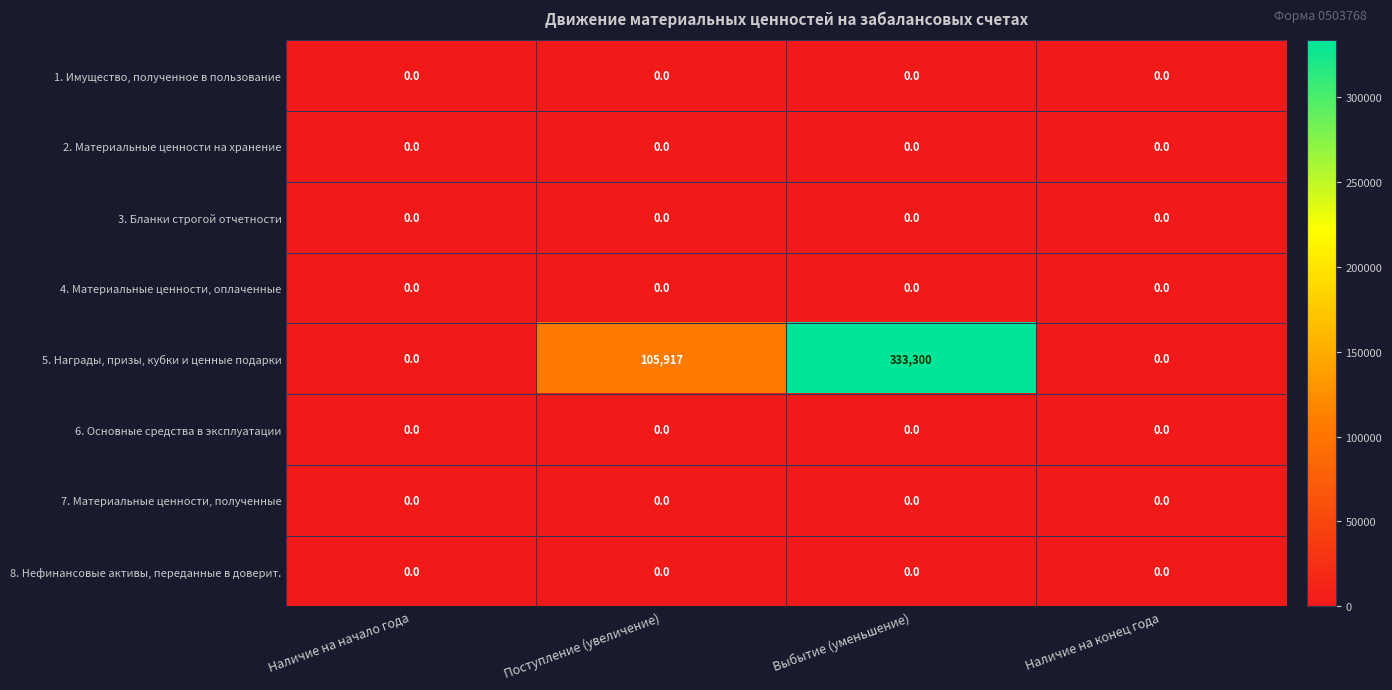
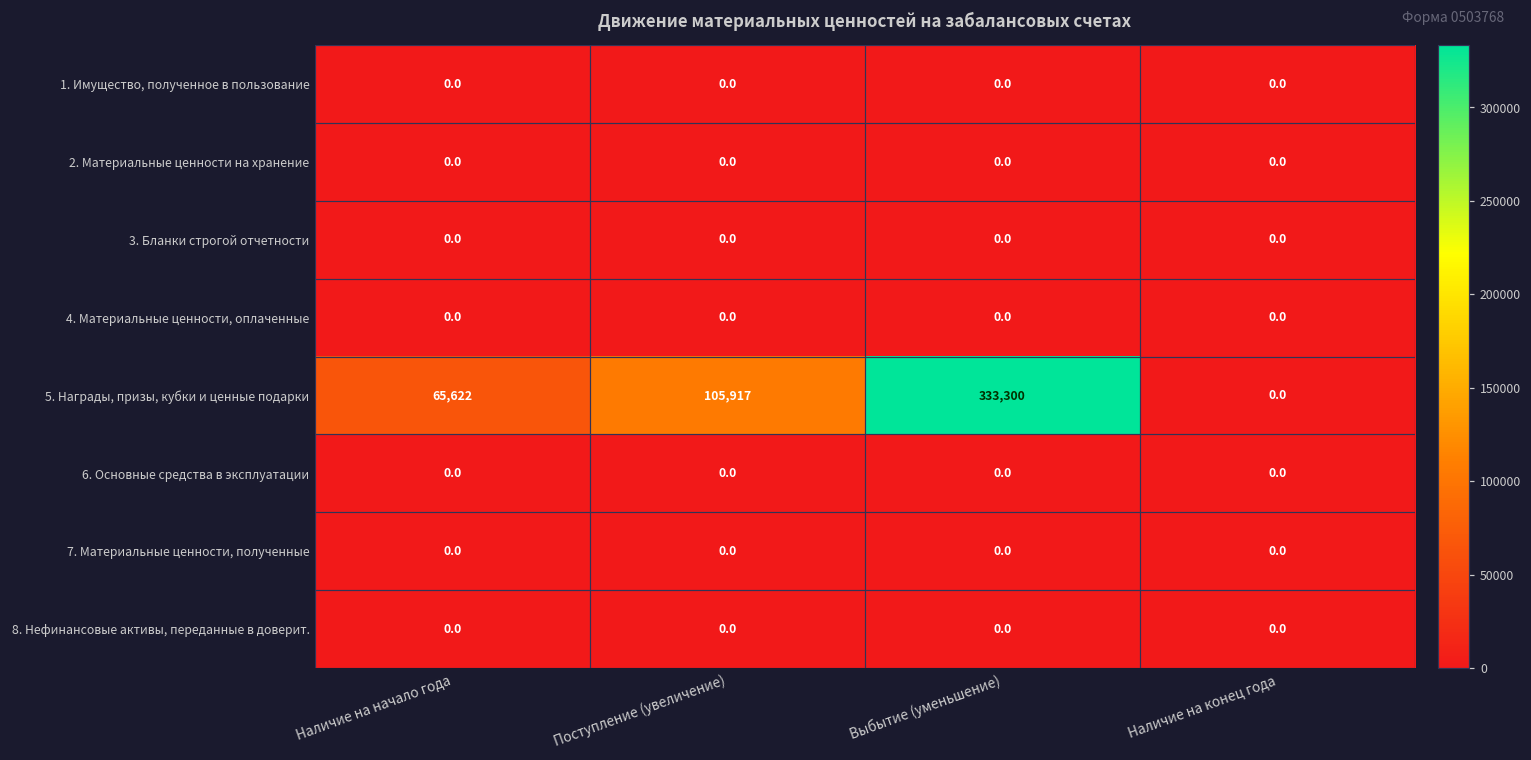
  {
    "1. Имущество, полученное в пользование": {
      "Наличие на начало года": "0.0",
      "Поступление (увеличение)": "0.0",
      "Выбытие (уменьшение)": "0.0",
      "Наличие на конец года": "0.0"
    },
    "2. Материальные ценности на хранение": {
      "Наличие на начало года": "0.0",
      "Поступление (увеличение)": "0.0",
      "Выбытие (уменьшение)": "0.0",
      "Наличие на конец года": "0.0"
    },
    "3. Бланки строгой отчетности": {
      "Наличие на начало года": "0.0",
      "Поступление (увеличение)": "0.0",
      "Выбытие (уменьшение)": "0.0",
      "Наличие на конец года": "0.0"
    },
    "4. Материальные ценности, оплаченные": {
      "Наличие на начало года": "0.0",
      "Поступление (увеличение)": "0.0",
      "Выбытие (уменьшение)": "0.0",
      "Наличие на конец года": "0.0"
    },
    "5. Награды, призы, кубки и ценные подарки": {
-     "Наличие на начало года": "0.0",
+     "Наличие на начало года": "65,622",
      "Поступление (увеличение)": "105,917",
      "Выбытие (уменьшение)": "333,300",
      "Наличие на конец года": "0.0"
    },
    "6. Основные средства в эксплуатации": {
      "Наличие на начало года": "0.0",
      "Поступление (увеличение)": "0.0",
      "Выбытие (уменьшение)": "0.0",
      "Наличие на конец года": "0.0"
    },
    "7. Материальные ценности, полученные": {
      "Наличие на начало года": "0.0",
      "Поступление (увеличение)": "0.0",
      "Выбытие (уменьшение)": "0.0",
      "Наличие на конец года": "0.0"
    },
    "8. Нефинансовые активы, переданные в доверит.": {
      "Наличие на начало года": "0.0",
      "Поступление (увеличение)": "0.0",
      "Выбытие (уменьшение)": "0.0",
      "Наличие на конец года": "0.0"
    }
  }
